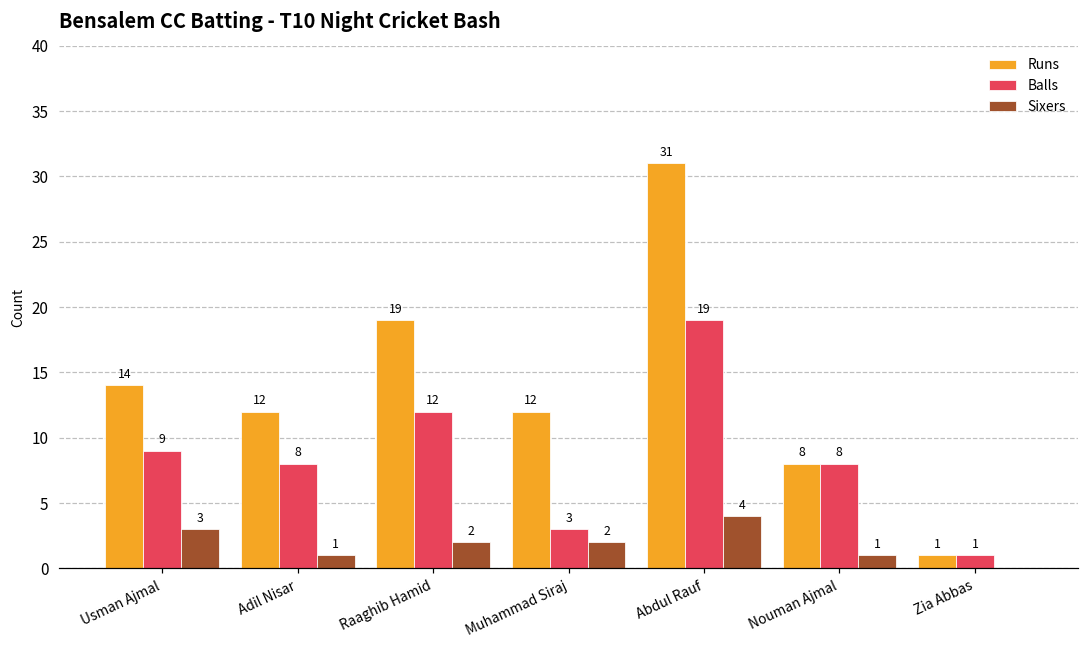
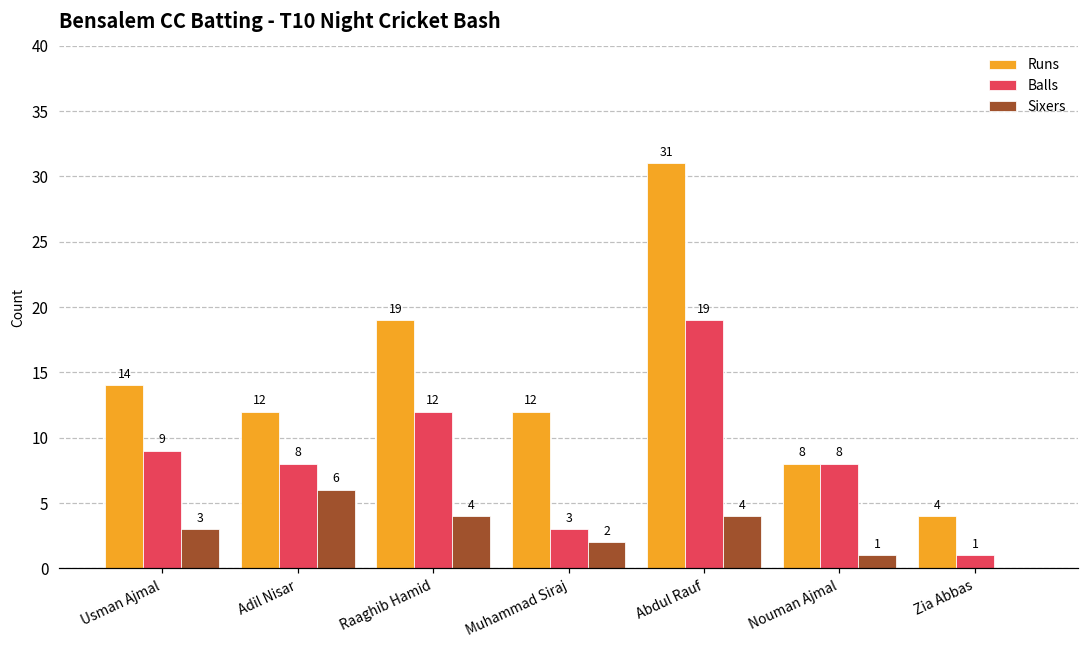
  {
    "Runs": {
      "Usman Ajmal": 14,
      "Adil Nisar": 12,
      "Raaghib Hamid": 19,
      "Muhammad Siraj": 12,
      "Abdul Rauf": 31,
      "Nouman Ajmal": 8,
-     "Zia Abbas": 1
+     "Zia Abbas": 4
    },
    "Balls": {
      "Usman Ajmal": 9,
      "Adil Nisar": 8,
      "Raaghib Hamid": 12,
      "Muhammad Siraj": 3,
      "Abdul Rauf": 19,
      "Nouman Ajmal": 8,
      "Zia Abbas": 1
    },
    "Sixers": {
      "Usman Ajmal": 3,
-     "Adil Nisar": 1,
-     "Raaghib Hamid": 2,
+     "Adil Nisar": 6,
+     "Raaghib Hamid": 4,
      "Muhammad Siraj": 2,
      "Abdul Rauf": 4,
      "Nouman Ajmal": 1
    }
  }
